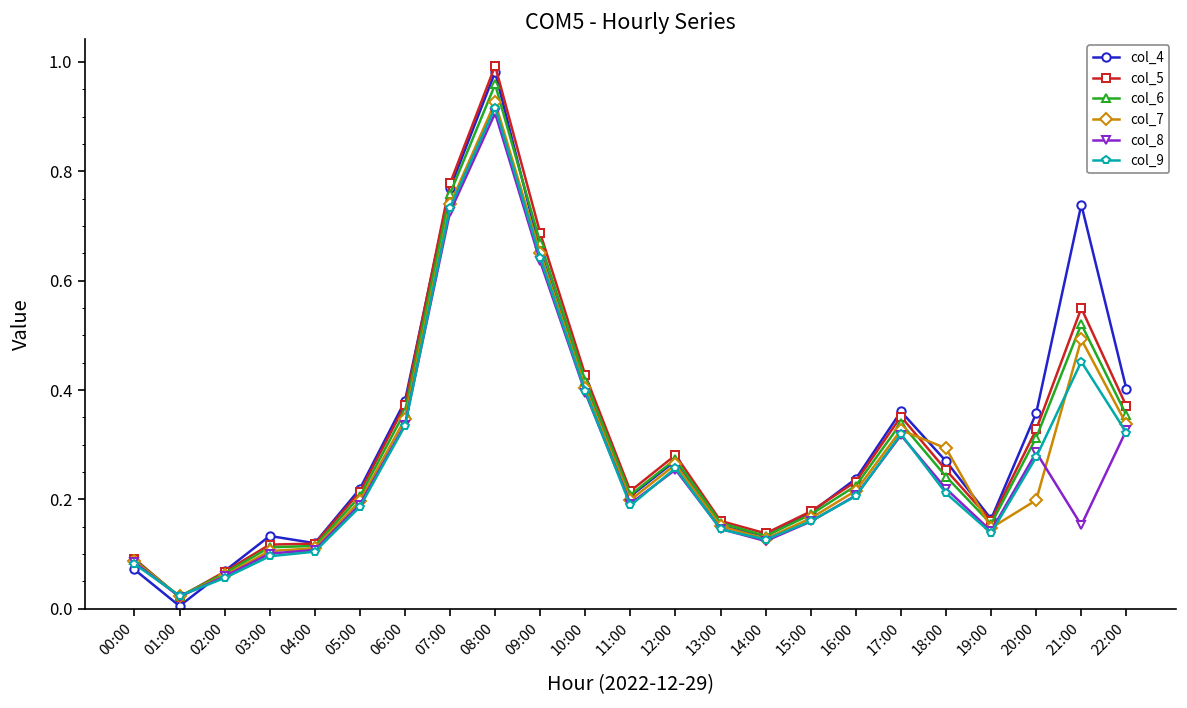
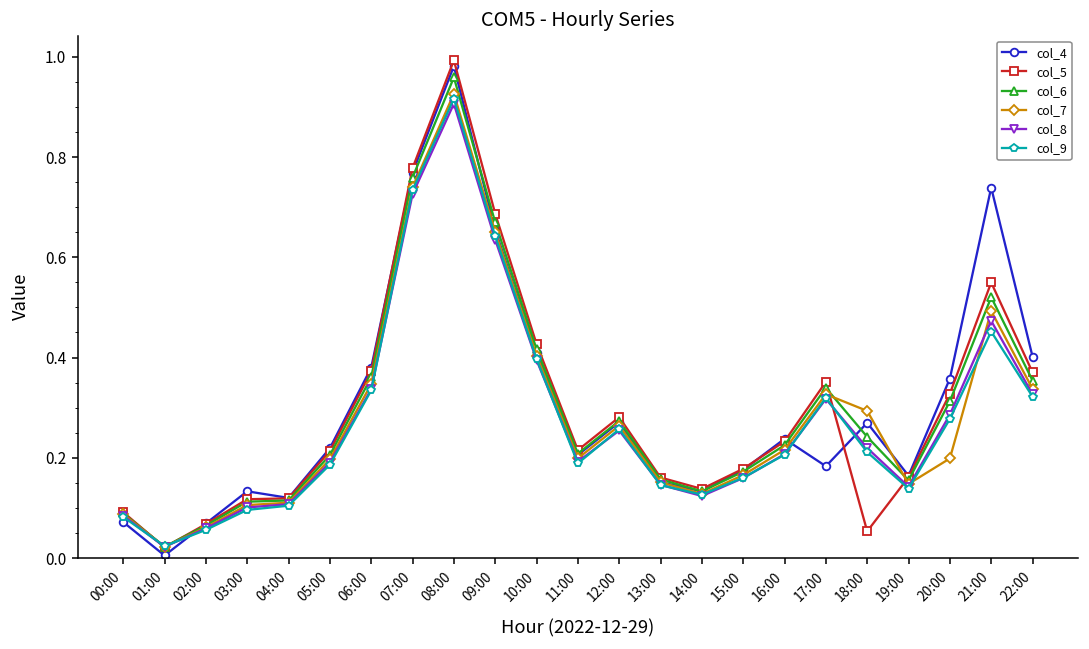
  {
    "col_4": {
      "00:00": 0.07,
      "01:00": 0.01,
      "03:00": 0.13,
      "05:00": 0.22,
      "06:00": 0.38,
      "07:00": 0.77,
      "08:00": 0.98,
-     "17:00": 0.36,
+     "17:00": 0.18,
      "18:00": 0.27,
      "20:00": 0.36,
      "21:00": 0.74,
      "22:00": 0.40
    },
    "col_5": {
      "05:00": 0.21,
      "06:00": 0.37,
      "07:00": 0.78,
      "08:00": 0.99,
      "09:00": 0.69,
      "10:00": 0.43,
      "11:00": 0.22,
      "12:00": 0.28,
      "17:00": 0.35,
-     "18:00": 0.25,
+     "18:00": 0.05,
      "20:00": 0.33,
      "21:00": 0.55,
      "22:00": 0.37
    },
    "col_6": {
      "05:00": 0.21,
      "06:00": 0.36,
      "07:00": 0.76,
      "08:00": 0.96,
      "09:00": 0.67,
      "10:00": 0.42,
      "16:00": 0.23,
      "17:00": 0.34,
      "18:00": 0.24,
      "19:00": 0.16,
      "20:00": 0.31,
      "21:00": 0.52,
      "22:00": 0.35
    },
    "col_7": {
      "05:00": 0.20,
      "06:00": 0.35,
      "08:00": 0.93,
      "11:00": 0.20,
      "12:00": 0.26,
      "16:00": 0.22,
      "17:00": 0.33,
      "18:00": 0.29,
      "20:00": 0.20,
      "21:00": 0.49,
      "22:00": 0.34
    },
    "col_8": {
      "07:00": 0.73,
      "08:00": 0.91,
      "09:00": 0.64,
      "18:00": 0.22,
      "20:00": 0.29,
-     "21:00": 0.15
+     "21:00": 0.47
    },
    "col_9": {
      "08:00": 0.92,
      "09:00": 0.64,
      "18:00": 0.21,
      "20:00": 0.28,
      "21:00": 0.45
    }
  }
